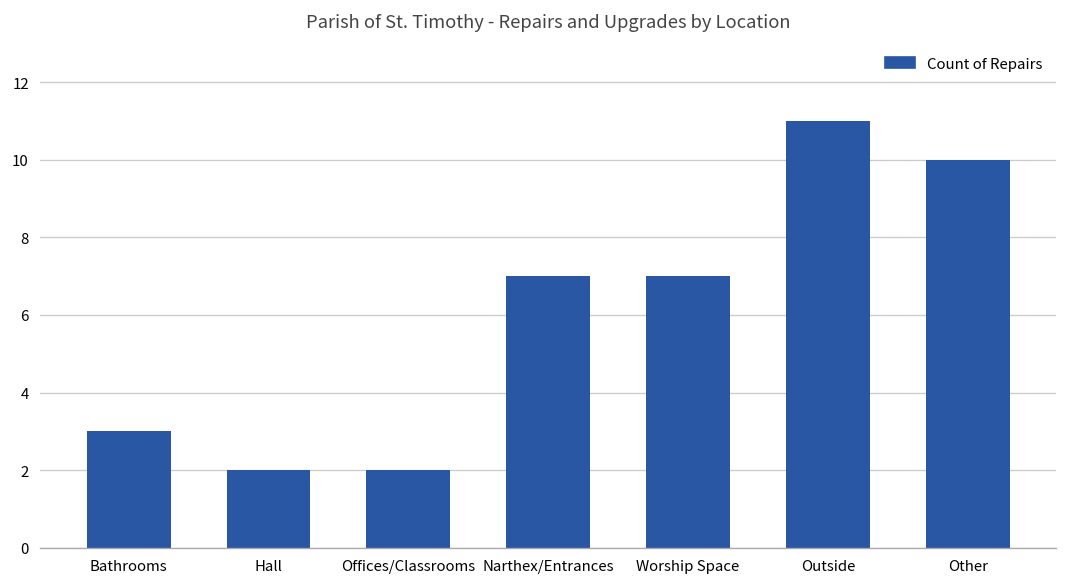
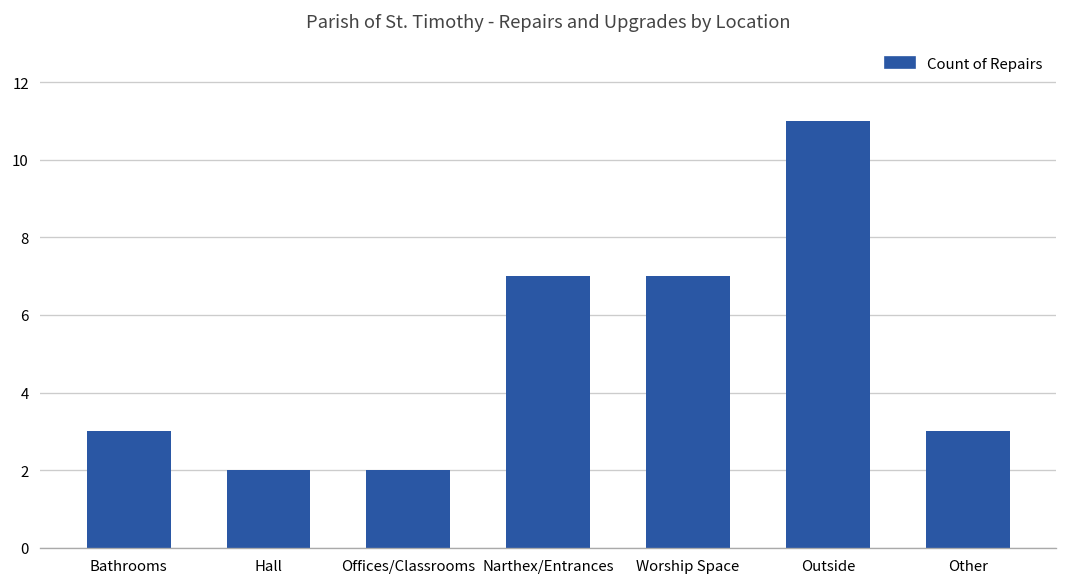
  {
    "Bathrooms": 3,
    "Hall": 2,
    "Offices/Classrooms": 2,
    "Narthex/Entrances": 7,
    "Worship Space": 7,
    "Outside": 11,
-   "Other": 10
+   "Other": 3
  }
